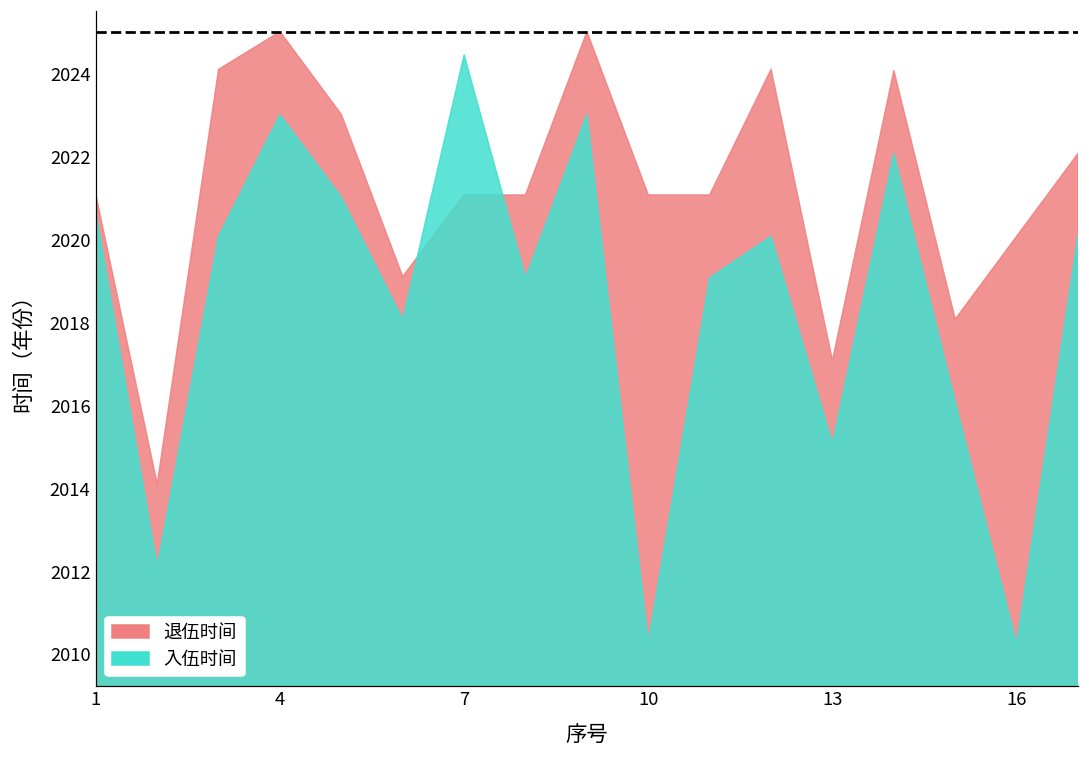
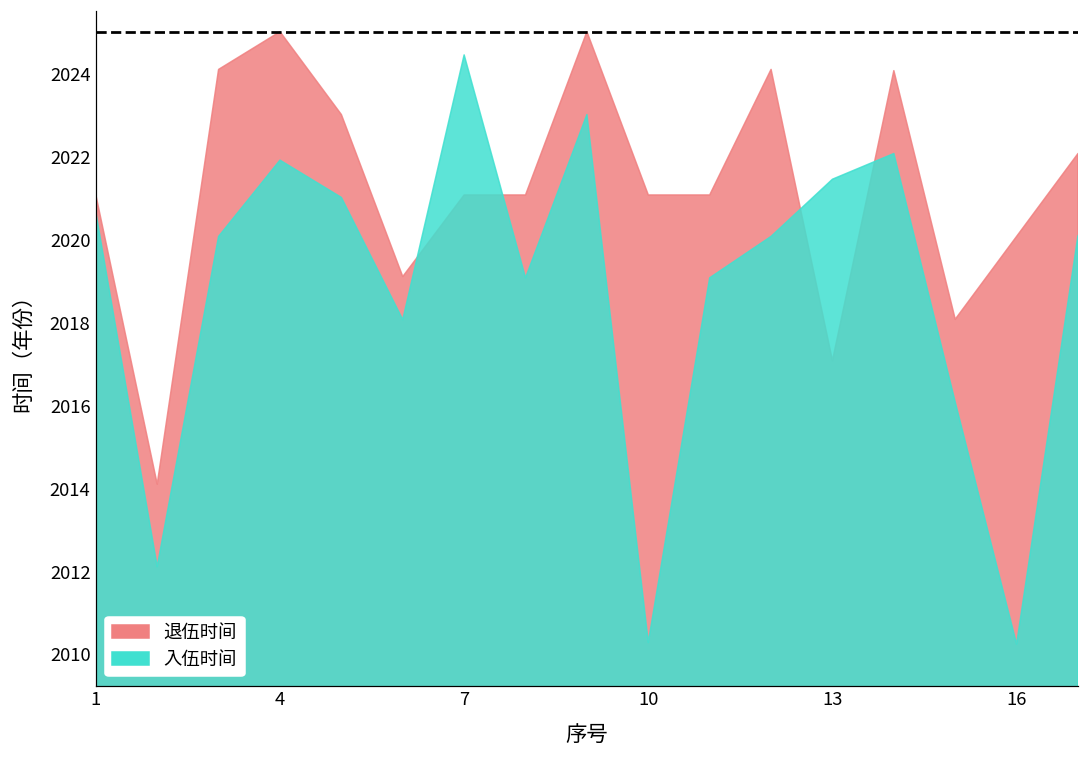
  {
    "退伍时间": {
      "1": 2021.1,
      "4": 2025.0,
      "7": 2021.1,
      "10": 2021.1,
      "13": 2017.1,
      "16": 2020.1
    },
    "入伍时间": {
      "1": 2020.7,
-     "4": 2023.0,
+     "4": 2021.9,
      "7": 2024.5,
      "10": 2010.3,
-     "13": 2015.1,
+     "13": 2021.5,
      "16": 2010.3
    }
  }
